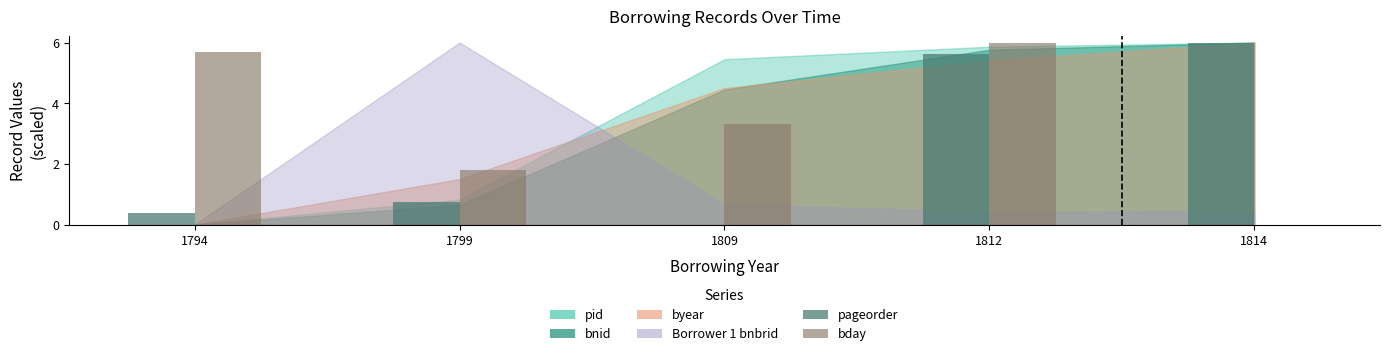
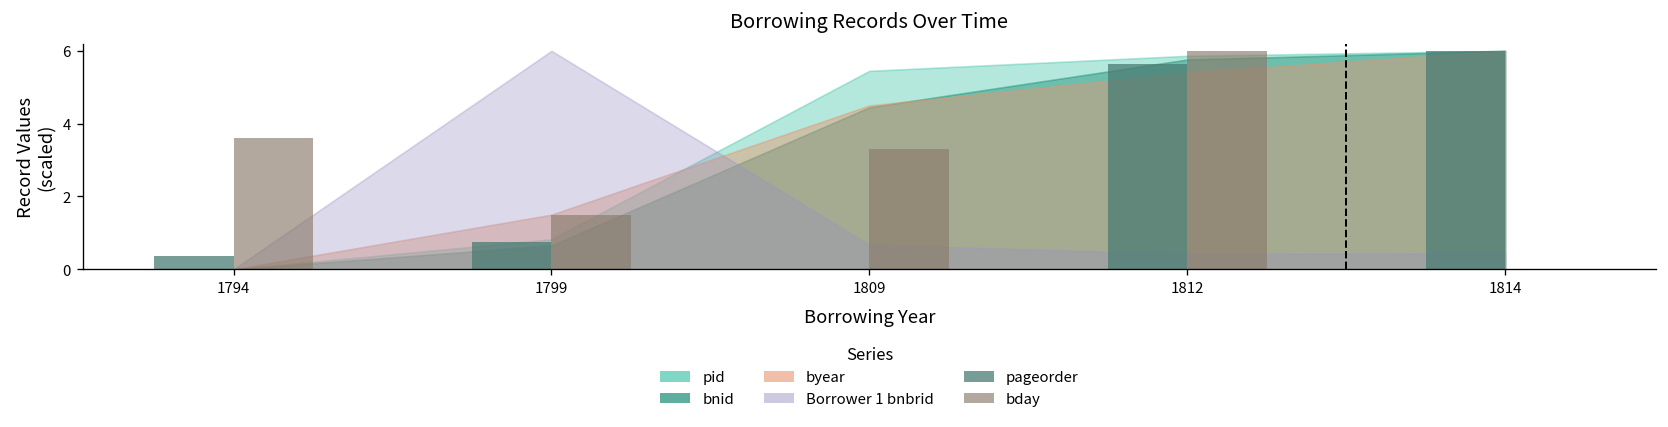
  {
    "pid": {
      "1799": 0.8,
      "1809": 5.5,
      "1812": 5.9
    },
    "bday": {
-     "1794": 5.7,
-     "1799": 1.8,
+     "1794": 3.6,
+     "1799": 1.5,
      "1809": 3.3,
      "1812": 6.0,
      "1814": 0.0
    },
    "byear": {
      "1799": 1.5,
      "1812": 5.4
    },
    "Borrower 1 bnbrid": {
      "1799": 6.0,
      "1809": 0.7,
      "1812": 0.4,
      "1814": 0.4
    }
  }
